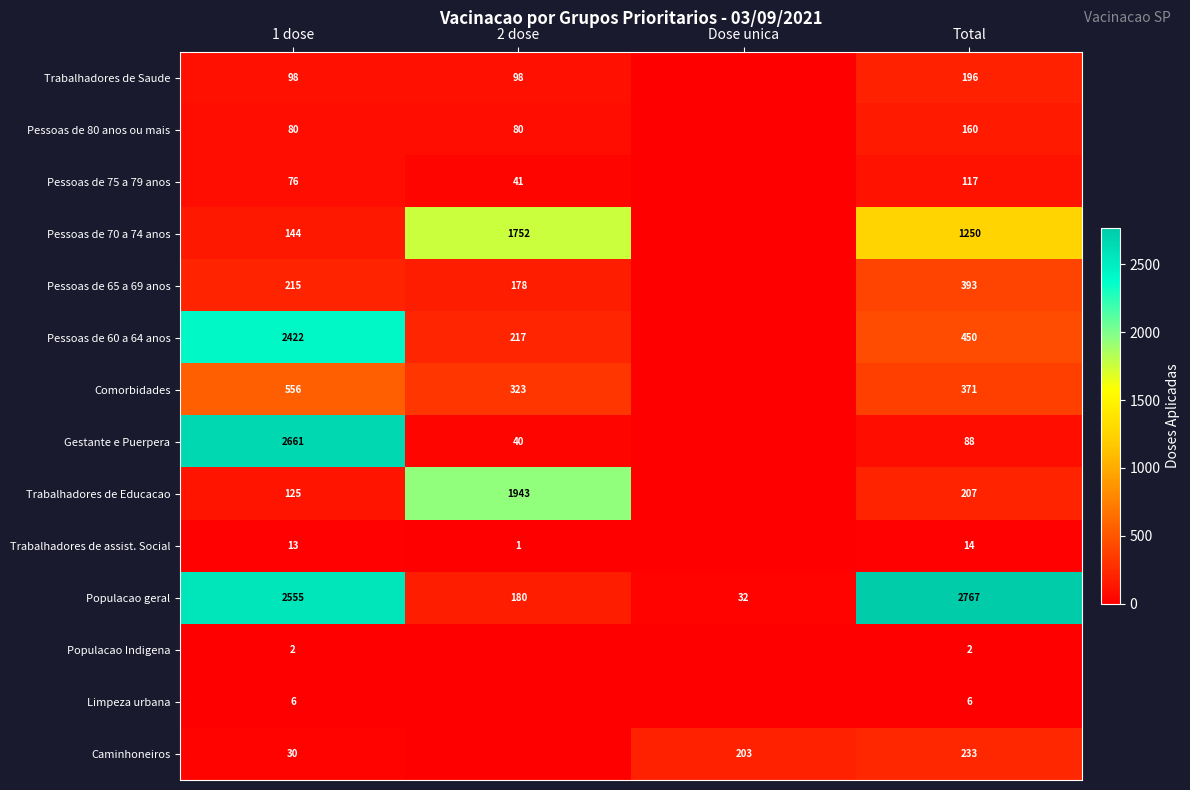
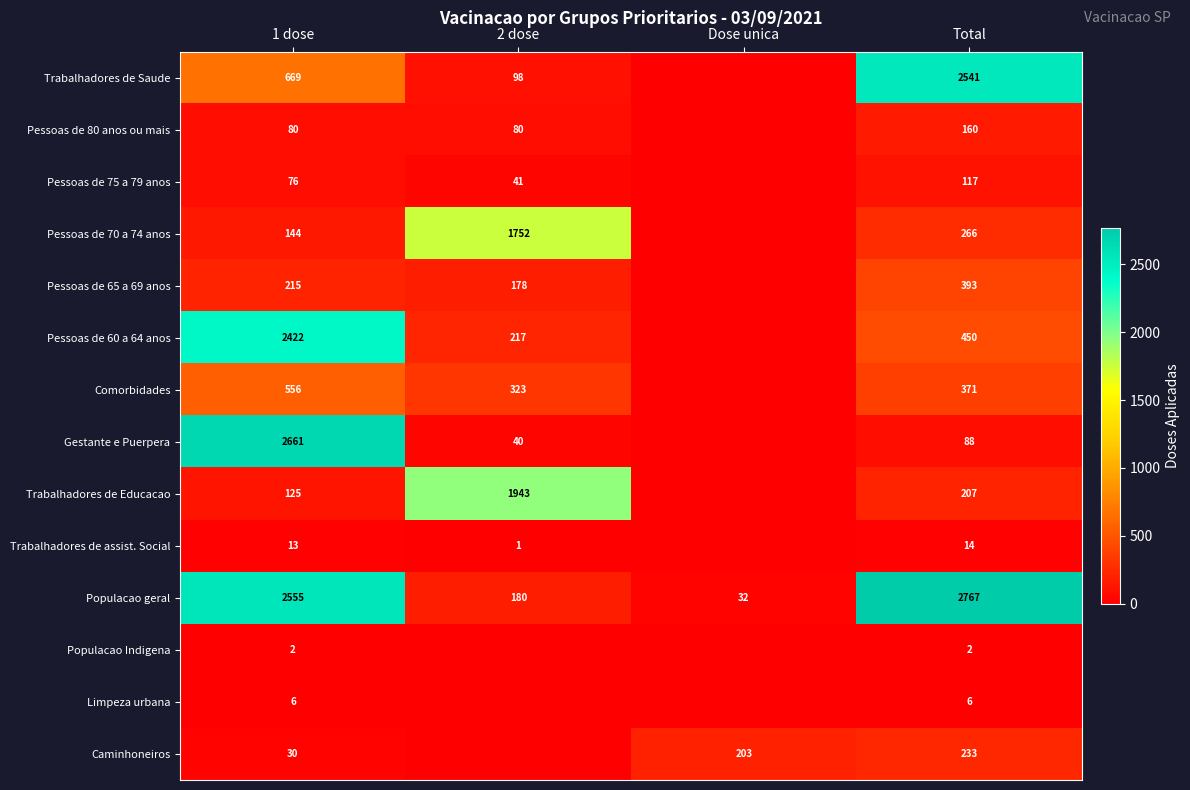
  {
    "Trabalhadores de Saude": {
-     "1 dose": 98,
+     "1 dose": 669,
      "2 dose": 98,
-     "Total": 196
+     "Total": 2541
    },
    "Pessoas de 80 anos ou mais": {
      "1 dose": 80,
      "2 dose": 80,
      "Total": 160
    },
    "Pessoas de 75 a 79 anos": {
      "1 dose": 76,
      "2 dose": 41,
      "Total": 117
    },
    "Pessoas de 70 a 74 anos": {
      "1 dose": 144,
      "2 dose": 1752,
-     "Total": 1250
+     "Total": 266
    },
    "Pessoas de 65 a 69 anos": {
      "1 dose": 215,
      "2 dose": 178,
      "Total": 393
    },
    "Pessoas de 60 a 64 anos": {
      "1 dose": 2422,
      "2 dose": 217,
      "Total": 450
    },
    "Comorbidades": {
      "1 dose": 556,
      "2 dose": 323,
      "Total": 371
    },
    "Gestante e Puerpera": {
      "1 dose": 2661,
      "2 dose": 40,
      "Total": 88
    },
    "Trabalhadores de Educacao": {
      "1 dose": 125,
      "2 dose": 1943,
      "Total": 207
    },
    "Trabalhadores de assist. Social": {
      "1 dose": 13,
      "2 dose": 1,
      "Total": 14
    },
    "Populacao geral": {
      "1 dose": 2555,
      "2 dose": 180,
      "Dose unica": 32,
      "Total": 2767
    },
    "Populacao Indigena": {
      "1 dose": 2,
      "Total": 2
    },
    "Limpeza urbana": {
      "1 dose": 6,
      "Total": 6
    },
    "Caminhoneiros": {
      "1 dose": 30,
      "Dose unica": 203,
      "Total": 233
    }
  }
